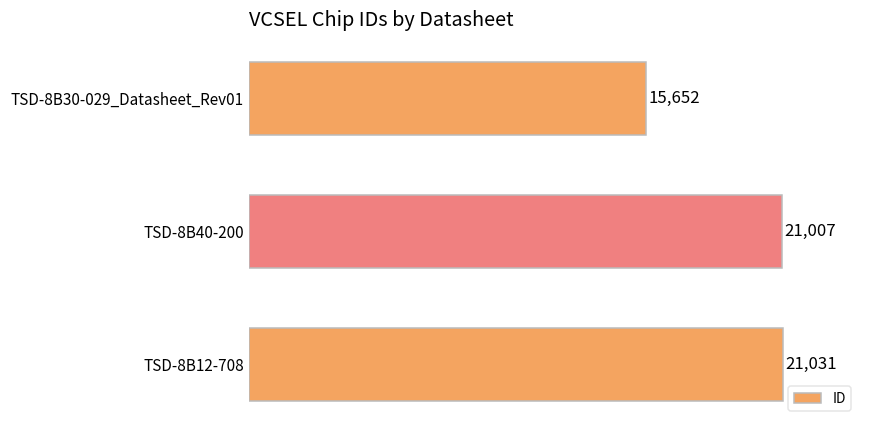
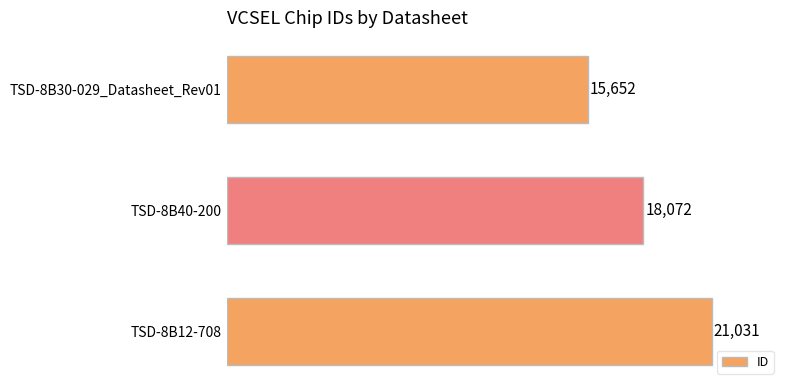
  {
    "TSD-8B30-029_Datasheet_Rev01": "15,652",
-   "TSD-8B40-200": "21,007",
+   "TSD-8B40-200": "18,072",
    "TSD-8B12-708": "21,031"
  }
